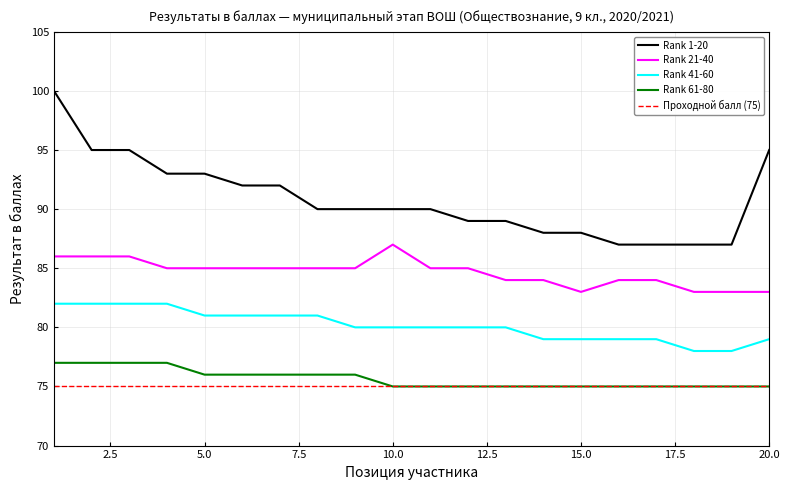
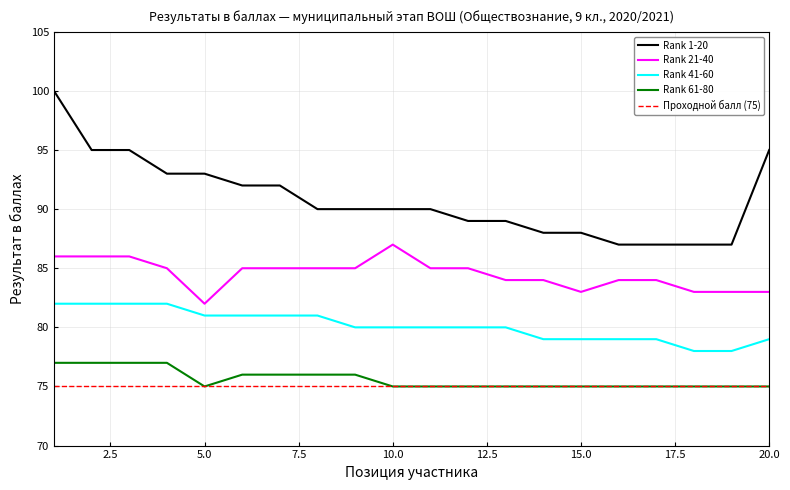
  {
    "Rank 1-20": {
      "5.0": 93,
      "10.0": 90,
      "15.0": 88,
      "20.0": 95
    },
    "Rank 21-40": {
-     "5.0": 85,
+     "5.0": 82,
      "10.0": 87,
      "15.0": 83,
      "20.0": 83
    },
    "Rank 41-60": {
      "5.0": 81,
      "10.0": 80,
      "15.0": 79,
      "20.0": 79
    },
    "Rank 61-80": {
-     "5.0": 76,
+     "5.0": 75,
      "10.0": 75,
      "15.0": 75,
      "20.0": 75
    }
  }
